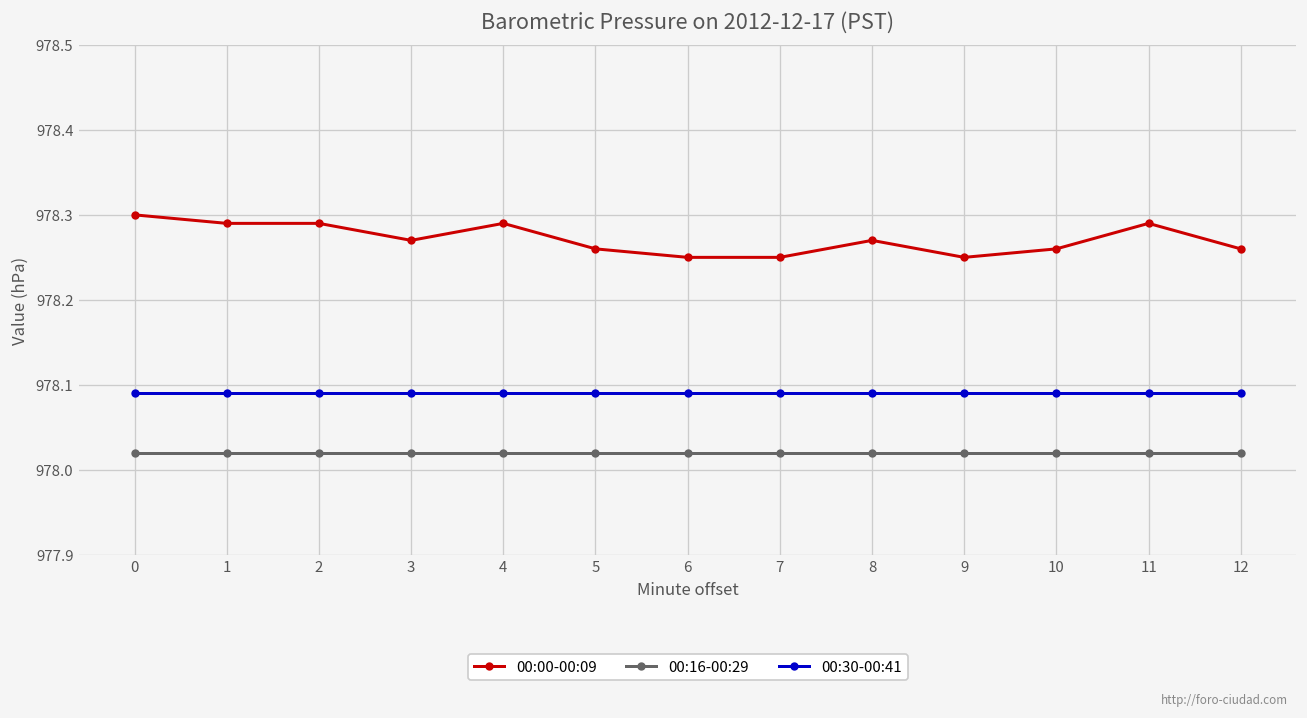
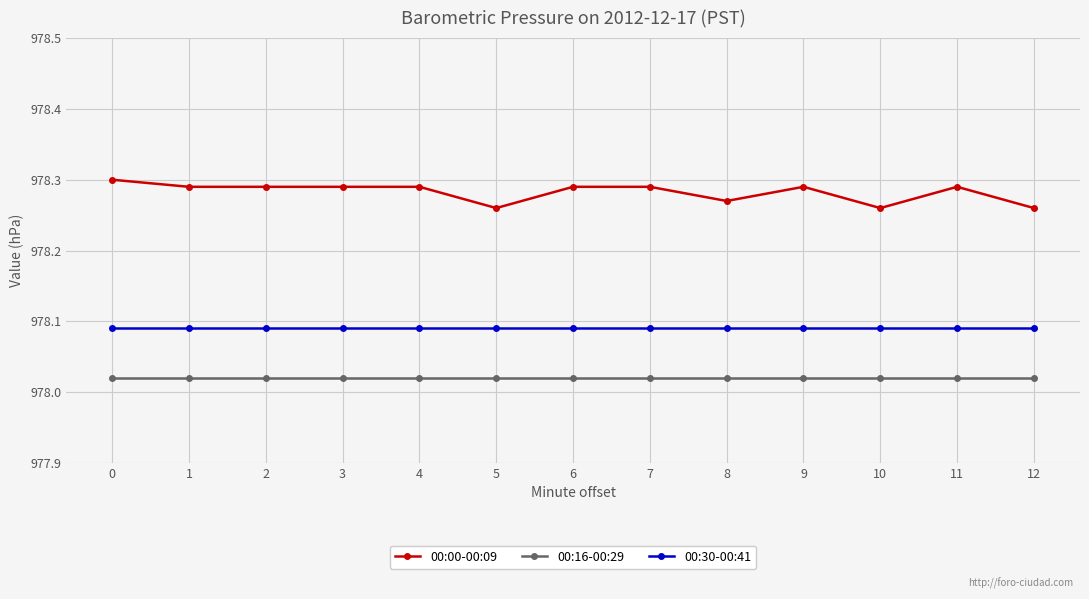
  {
    "00:00-00:09": {
      "0": 978.30,
      "1": 978.29,
      "2": 978.29,
-     "3": 978.27,
+     "3": 978.29,
      "4": 978.29,
      "5": 978.26,
-     "6": 978.25,
-     "7": 978.25,
+     "6": 978.29,
+     "7": 978.29,
      "8": 978.27,
-     "9": 978.25,
+     "9": 978.29,
      "10": 978.26,
      "11": 978.29,
      "12": 978.26
    },
    "00:16-00:29": {
      "0": 978.02,
      "1": 978.02,
      "2": 978.02,
      "3": 978.02,
      "4": 978.02,
      "5": 978.02,
      "6": 978.02,
      "7": 978.02,
      "8": 978.02,
      "9": 978.02,
      "10": 978.02,
      "11": 978.02,
      "12": 978.02
    },
    "00:30-00:41": {
      "0": 978.09,
      "1": 978.09,
      "2": 978.09,
      "3": 978.09,
      "4": 978.09,
      "5": 978.09,
      "6": 978.09,
      "7": 978.09,
      "8": 978.09,
      "9": 978.09,
      "10": 978.09,
      "11": 978.09,
      "12": 978.09
    }
  }
